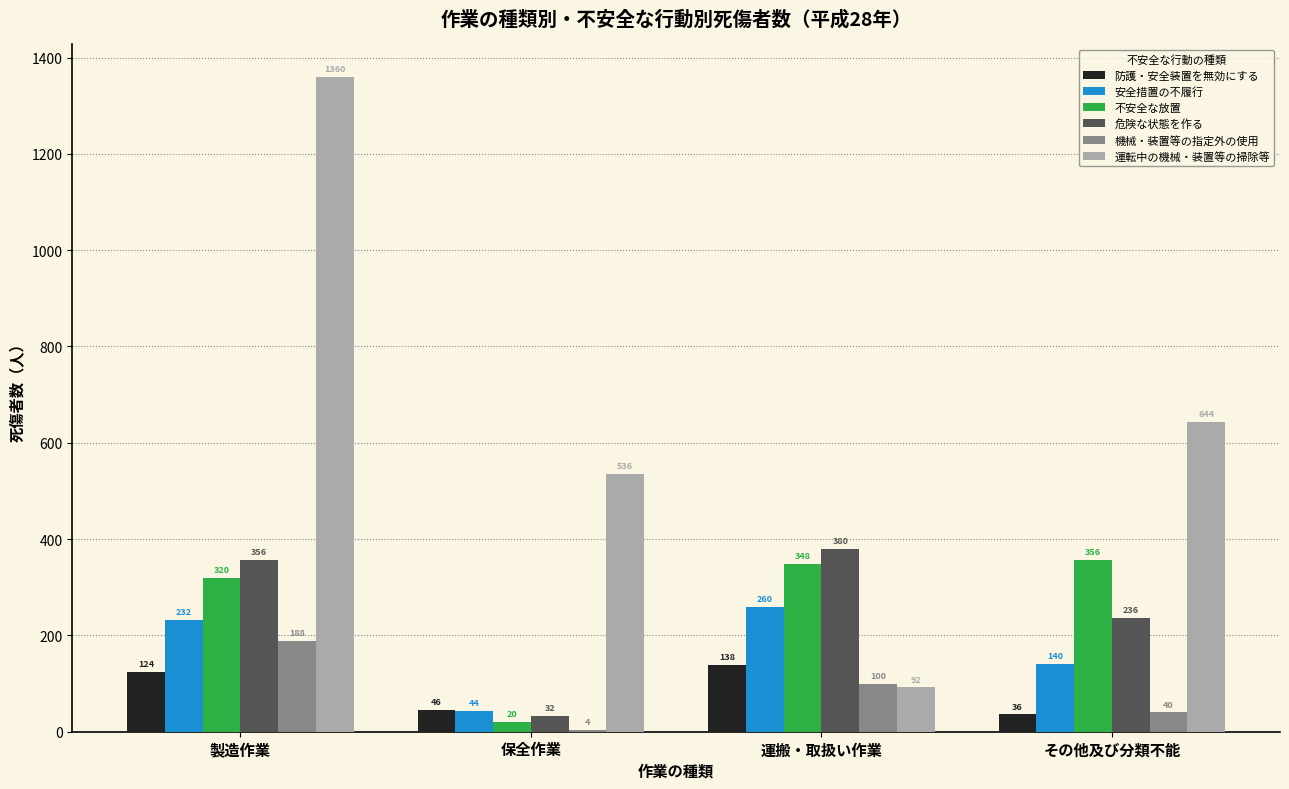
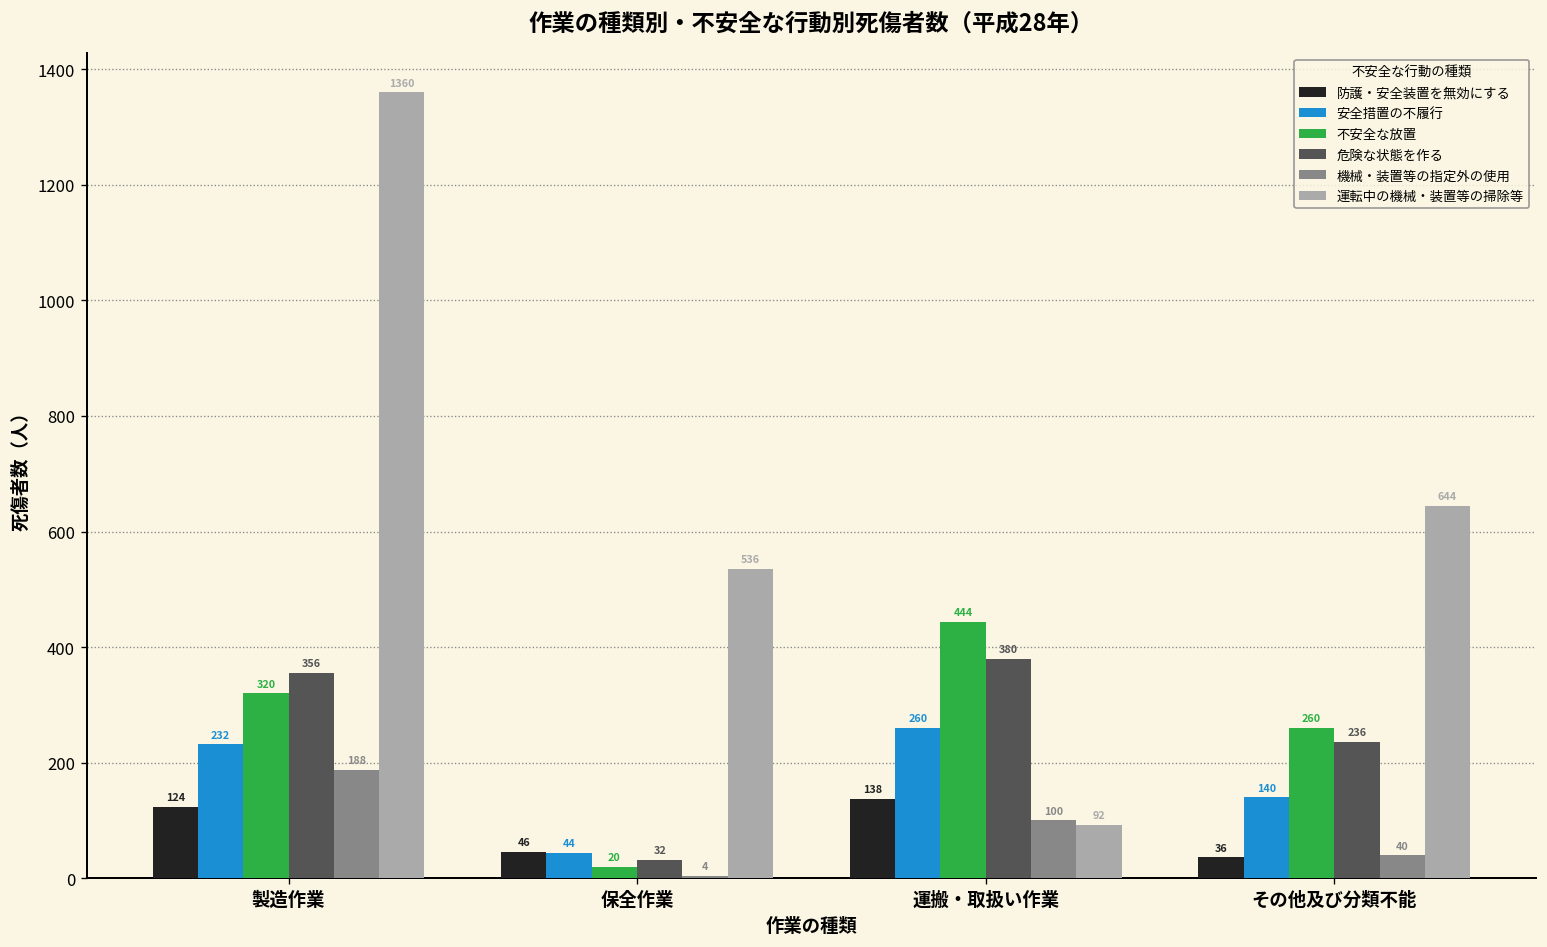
  {
    "防護・安全装置を無効にする": {
      "製造作業": 124,
      "保全作業": 46,
      "運搬・取扱い作業": 138,
      "その他及び分類不能": 36
    },
    "安全措置の不履行": {
      "製造作業": 232,
      "保全作業": 44,
      "運搬・取扱い作業": 260,
      "その他及び分類不能": 140
    },
    "不安全な放置": {
      "製造作業": 320,
      "保全作業": 20,
-     "運搬・取扱い作業": 348,
-     "その他及び分類不能": 356
+     "運搬・取扱い作業": 444,
+     "その他及び分類不能": 260
    },
    "危険な状態を作る": {
      "製造作業": 356,
      "保全作業": 32,
      "運搬・取扱い作業": 380,
      "その他及び分類不能": 236
    }
  }
